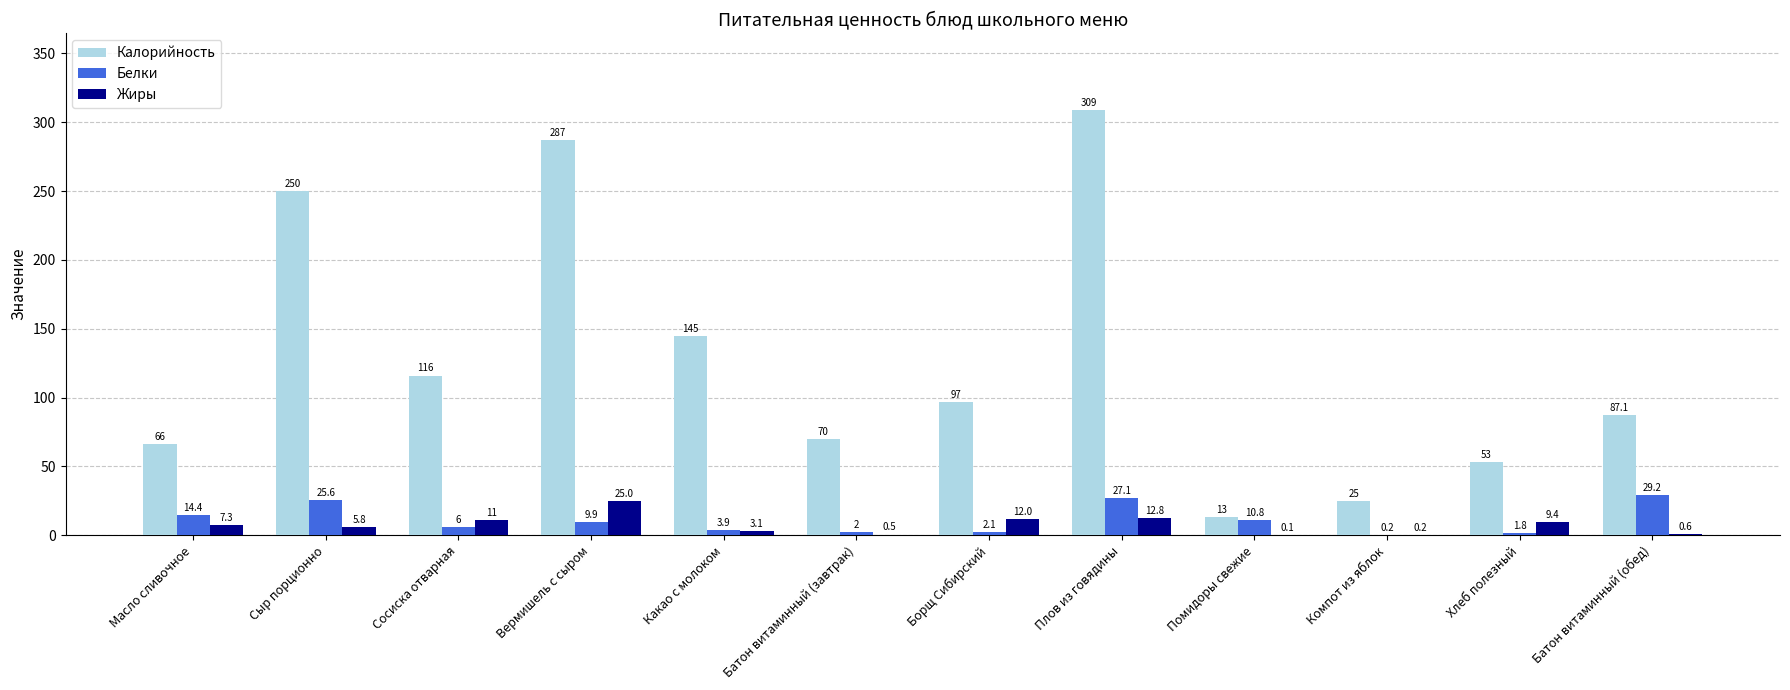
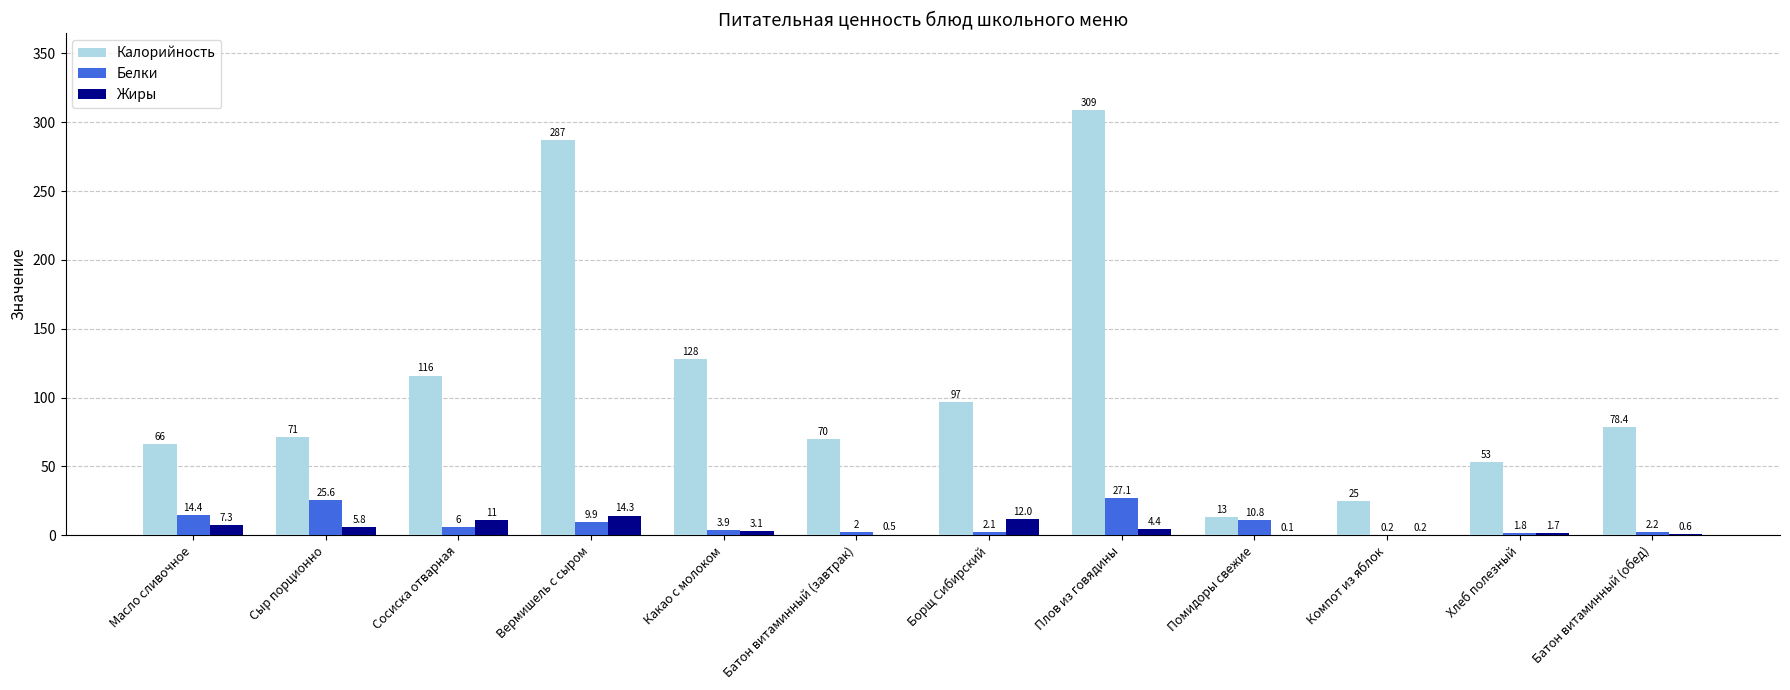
  {
    "Калорийность": {
      "Масло сливочное": 66,
-     "Сыр порционно": 250,
+     "Сыр порционно": 71,
      "Сосиска отварная": 116,
      "Вермишель с сыром": 287,
-     "Какао с молоком": 145,
+     "Какао с молоком": 128,
      "Батон витаминный (завтрак)": 70,
      "Борщ Сибирский": 97,
      "Плов из говядины": 309,
      "Помидоры свежие": 13,
      "Компот из яблок": 25,
      "Хлеб полезный": 53,
-     "Батон витаминный (обед)": 87.1
+     "Батон витаминный (обед)": 78.4
    },
    "Белки": {
      "Масло сливочное": 14.4,
      "Сыр порционно": 25.6,
      "Сосиска отварная": 6,
      "Вермишель с сыром": 9.9,
      "Какао с молоком": 3.9,
      "Батон витаминный (завтрак)": 2,
      "Борщ Сибирский": 2.1,
      "Плов из говядины": 27.1,
      "Помидоры свежие": 10.8,
      "Компот из яблок": 0.2,
      "Хлеб полезный": 1.8,
-     "Батон витаминный (обед)": 29.2
+     "Батон витаминный (обед)": 2.2
    },
    "Жиры": {
      "Масло сливочное": 7.3,
      "Сыр порционно": 5.8,
      "Сосиска отварная": 11,
-     "Вермишель с сыром": 25.0,
+     "Вермишель с сыром": 14.3,
      "Какао с молоком": 3.1,
      "Батон витаминный (завтрак)": 0.5,
      "Борщ Сибирский": 12.0,
-     "Плов из говядины": 12.8,
+     "Плов из говядины": 4.4,
      "Помидоры свежие": 0.1,
      "Компот из яблок": 0.2,
-     "Хлеб полезный": 9.4,
+     "Хлеб полезный": 1.7,
      "Батон витаминный (обед)": 0.6
    }
  }
